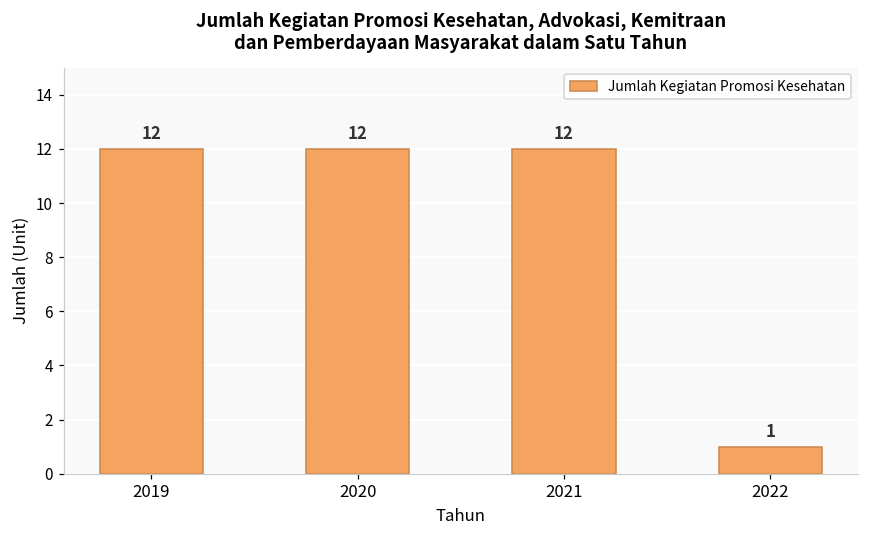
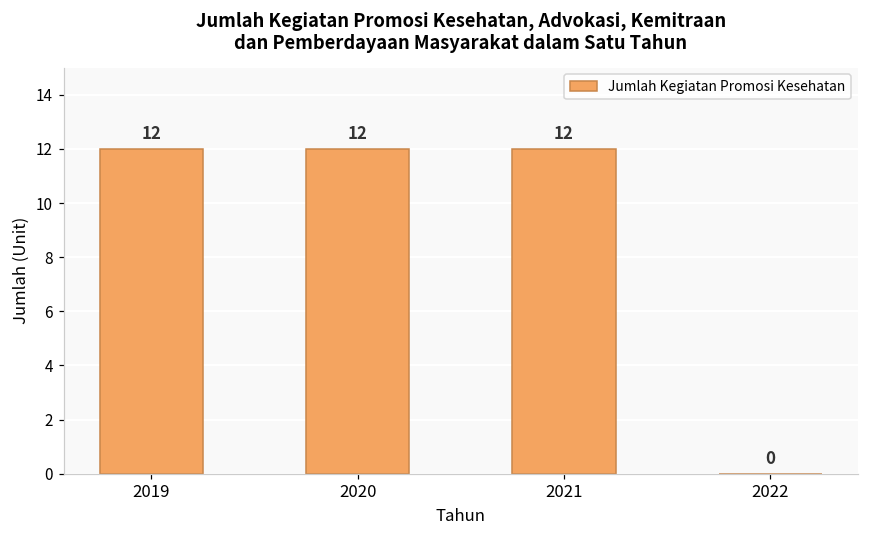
  {
    "2019": 12,
    "2020": 12,
    "2021": 12,
-   "2022": 1
+   "2022": 0
  }
